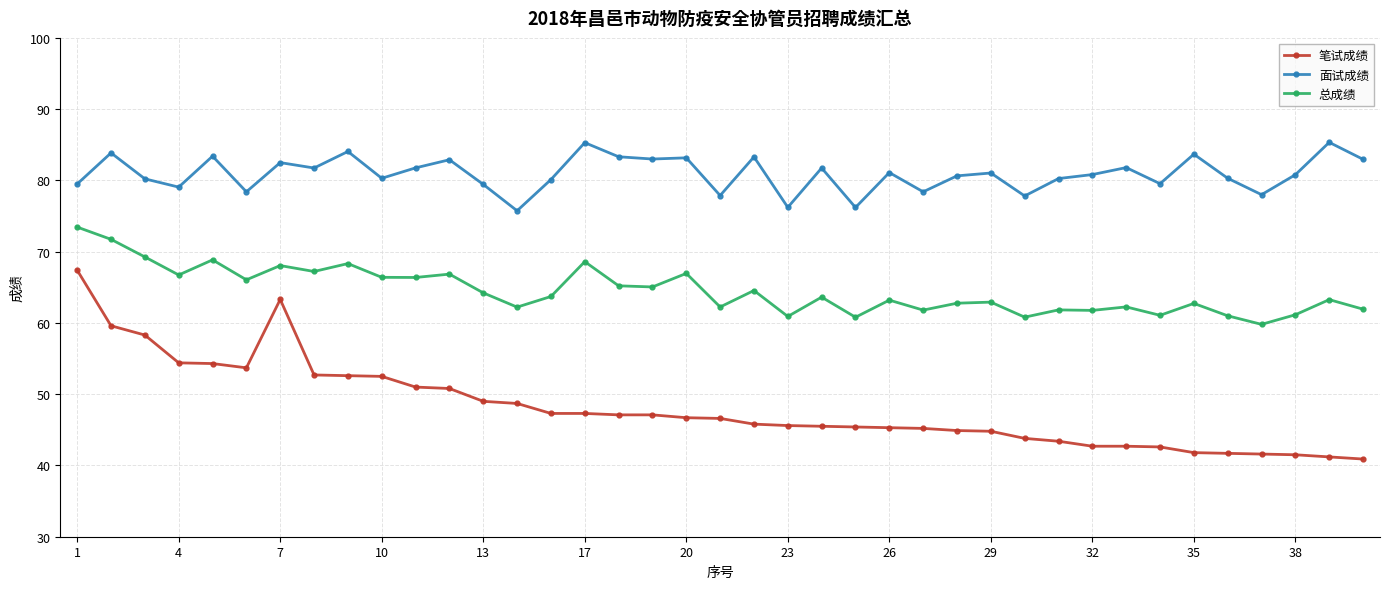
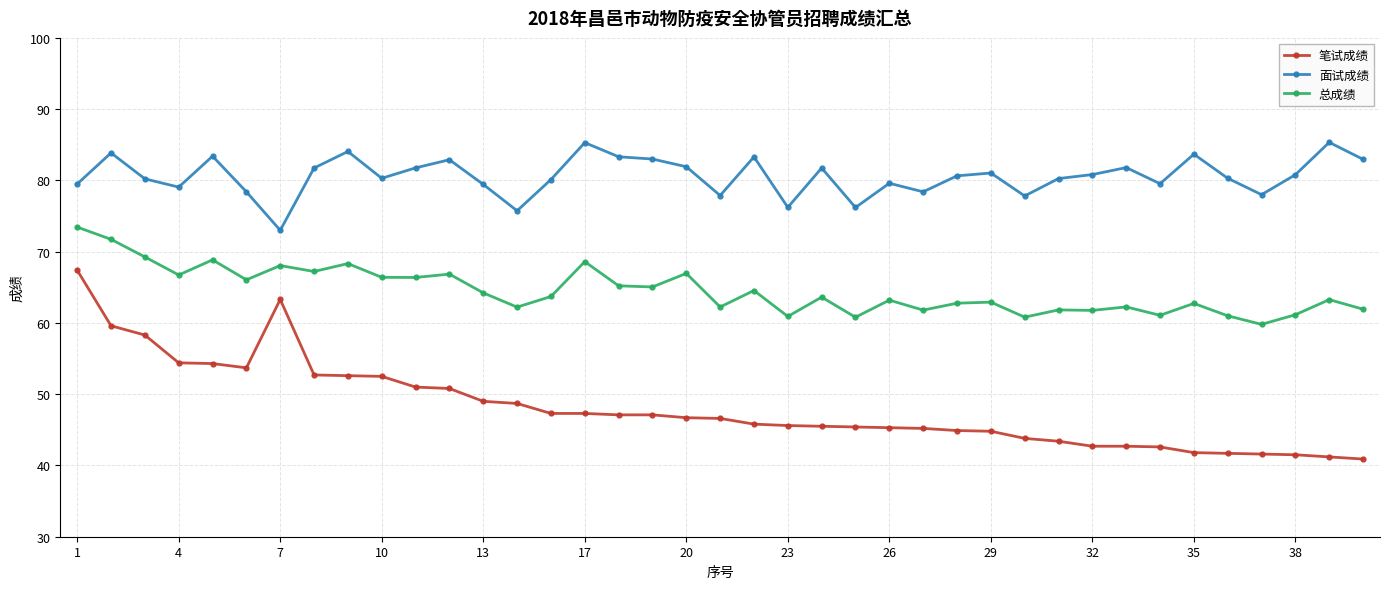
  {
    "笔试成绩": {
      "1": 67,
      "4": 54,
      "7": 63,
      "10": 53,
      "13": 49,
      "17": 47,
      "20": 47,
      "23": 46,
      "26": 45,
      "29": 45,
      "32": 43,
      "35": 42,
      "38": 42
    },
    "面试成绩": {
      "1": 80,
      "4": 79,
-     "7": 83,
+     "7": 73,
      "10": 80,
      "13": 79,
      "17": 85,
-     "20": 83,
+     "20": 82,
      "23": 76,
-     "26": 81,
+     "26": 80,
      "29": 81,
      "32": 81,
      "35": 84,
      "38": 81
    },
    "总成绩": {
      "1": 73,
      "4": 67,
      "7": 68,
      "10": 66,
      "13": 64,
      "17": 69,
      "20": 67,
      "23": 61,
      "26": 63,
      "29": 63,
      "32": 62,
      "35": 63,
      "38": 61
    }
  }
